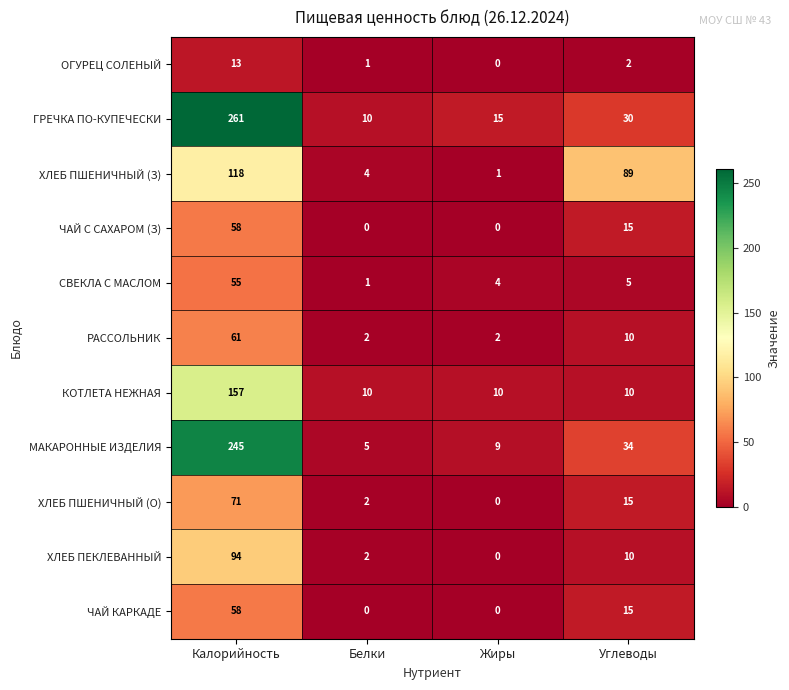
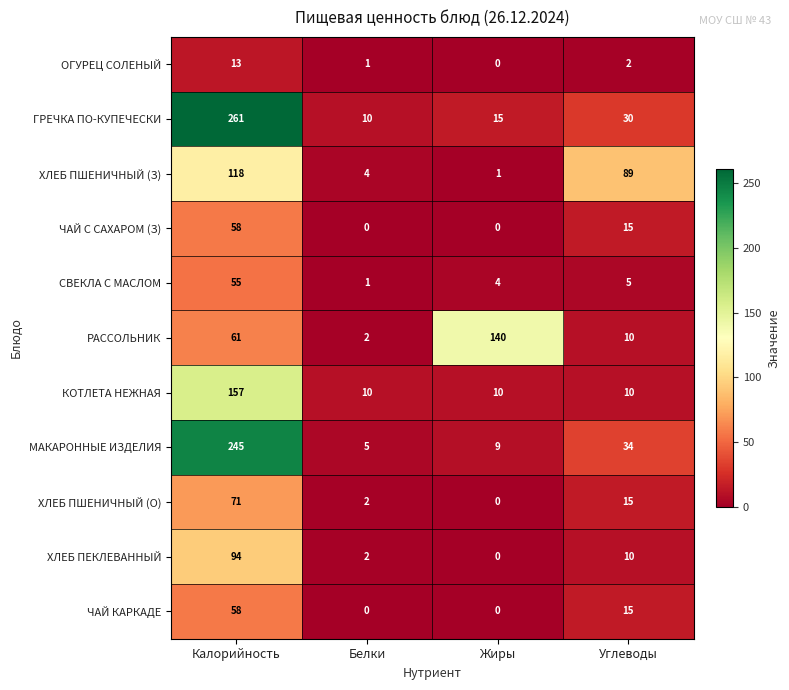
  {
    "ОГУРЕЦ СОЛЕНЫЙ": {
      "Калорийность": 13,
      "Белки": 1,
      "Жиры": 0,
      "Углеводы": 2
    },
    "ГРЕЧКА ПО-КУПЕЧЕСКИ": {
      "Калорийность": 261,
      "Белки": 10,
      "Жиры": 15,
      "Углеводы": 30
    },
    "ХЛЕБ ПШЕНИЧНЫЙ (З)": {
      "Калорийность": 118,
      "Белки": 4,
      "Жиры": 1,
      "Углеводы": 89
    },
    "ЧАЙ С САХАРОМ (З)": {
      "Калорийность": 58,
      "Белки": 0,
      "Жиры": 0,
      "Углеводы": 15
    },
    "СВЕКЛА С МАСЛОМ": {
      "Калорийность": 55,
      "Белки": 1,
      "Жиры": 4,
      "Углеводы": 5
    },
    "РАССОЛЬНИК": {
      "Калорийность": 61,
      "Белки": 2,
-     "Жиры": 2,
+     "Жиры": 140,
      "Углеводы": 10
    },
    "КОТЛЕТА НЕЖНАЯ": {
      "Калорийность": 157,
      "Белки": 10,
      "Жиры": 10,
      "Углеводы": 10
    },
    "МАКАРОННЫЕ ИЗДЕЛИЯ": {
      "Калорийность": 245,
      "Белки": 5,
      "Жиры": 9,
      "Углеводы": 34
    },
    "ХЛЕБ ПШЕНИЧНЫЙ (О)": {
      "Калорийность": 71,
      "Белки": 2,
      "Жиры": 0,
      "Углеводы": 15
    },
    "ХЛЕБ ПЕКЛЕВАННЫЙ": {
      "Калорийность": 94,
      "Белки": 2,
      "Жиры": 0,
      "Углеводы": 10
    },
    "ЧАЙ КАРКАДЕ": {
      "Калорийность": 58,
      "Белки": 0,
      "Жиры": 0,
      "Углеводы": 15
    }
  }
